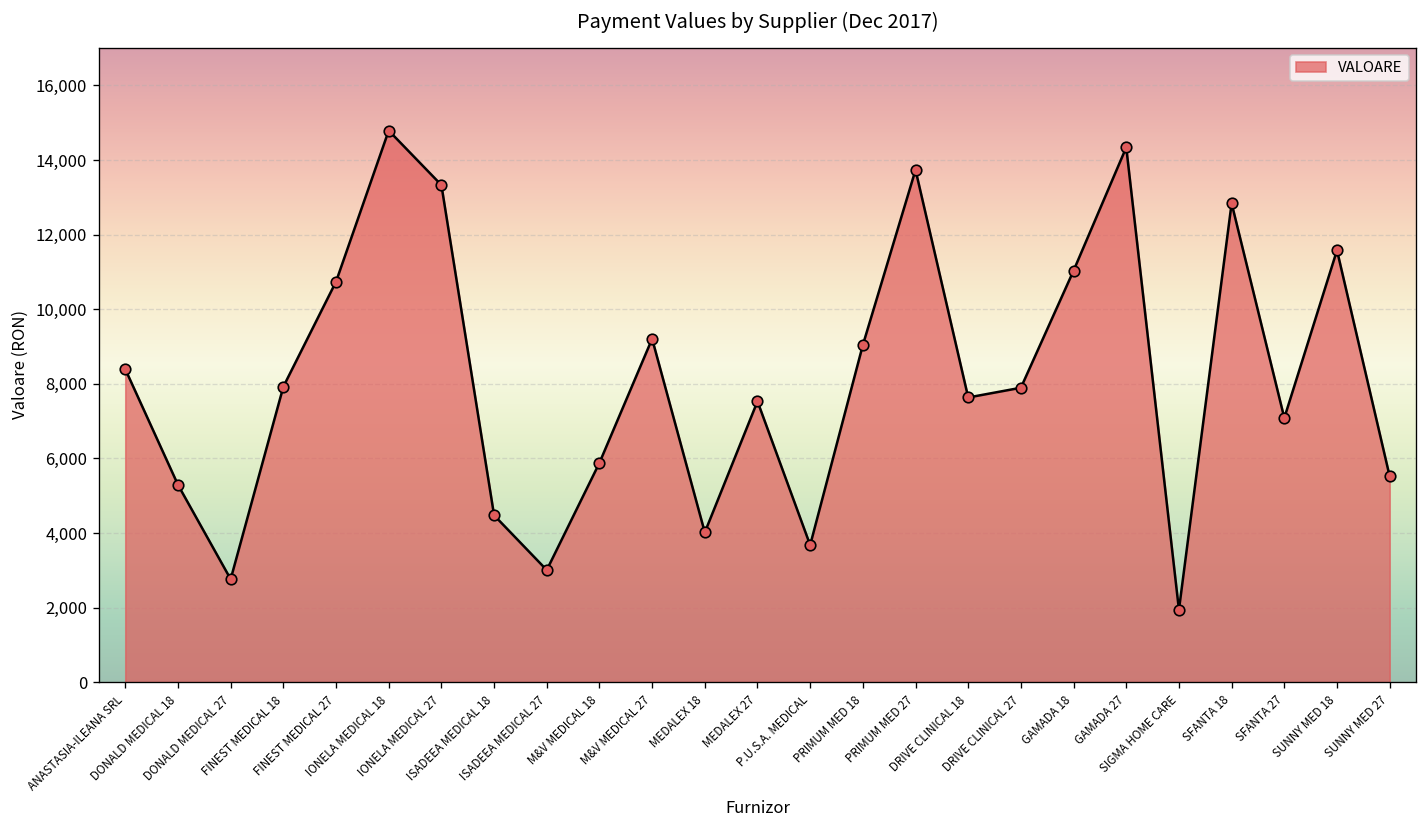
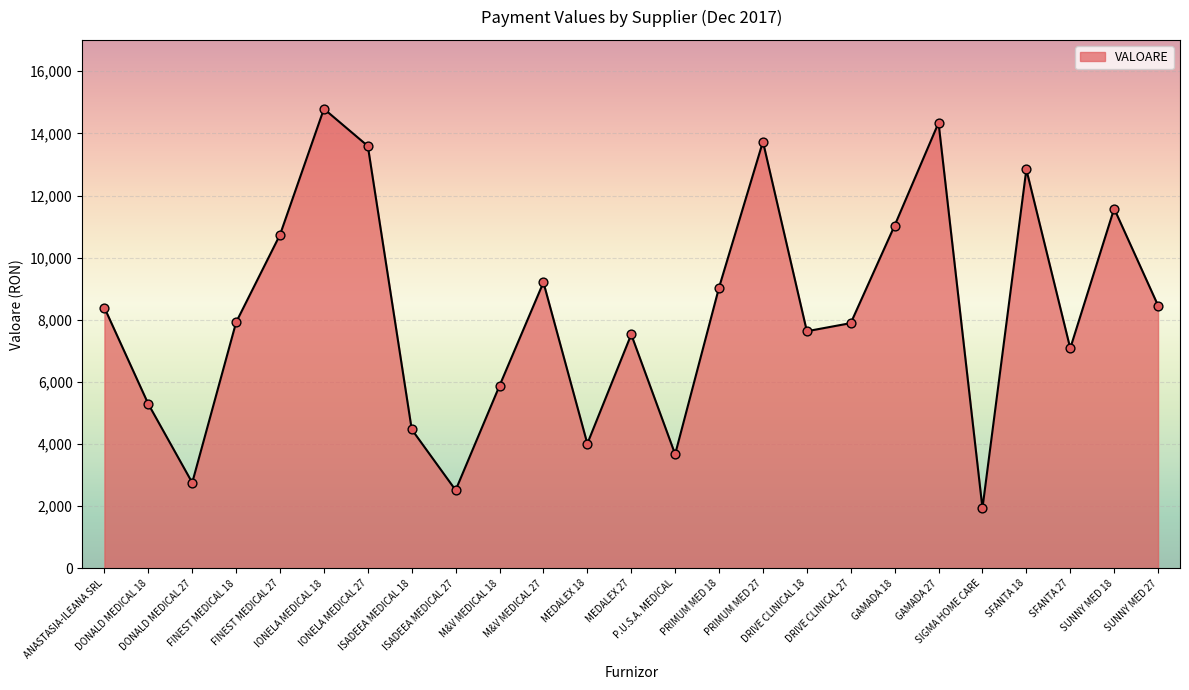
  {
    "ANASTASIA-ILEANA SRL": "8,400",
    "DONALD MEDICAL 18": "5,300",
    "DONALD MEDICAL 27": "2,800",
    "FINEST MEDICAL 18": "7,900",
    "FINEST MEDICAL 27": "10,700",
    "IONELA MEDICAL 18": "14,800",
-   "IONELA MEDICAL 27": "13,300",
+   "IONELA MEDICAL 27": "13,600",
    "ISADEEA MEDICAL 18": "4,500",
-   "ISADEEA MEDICAL 27": "3,000",
+   "ISADEEA MEDICAL 27": "2,500",
    "M&V MEDICAL 18": "5,900",
    "M&V MEDICAL 27": "9,200",
    "MEDALEX 18": "4,000",
    "MEDALEX 27": "7,500",
    "P.U.S.A. MEDICAL": "3,700",
    "PRIMUM MED 18": "9,000",
    "PRIMUM MED 27": "13,700",
    "DRIVE CLINICAL 18": "7,600",
    "DRIVE CLINICAL 27": "7,900",
    "GAMADA 18": "11,000",
    "GAMADA 27": "14,300",
    "SIGMA HOME CARE": "1,900",
    "SFANTA 18": "12,800",
    "SFANTA 27": "7,100",
    "SUNNY MED 18": "11,600",
-   "SUNNY MED 27": "5,500"
+   "SUNNY MED 27": "8,500"
  }
